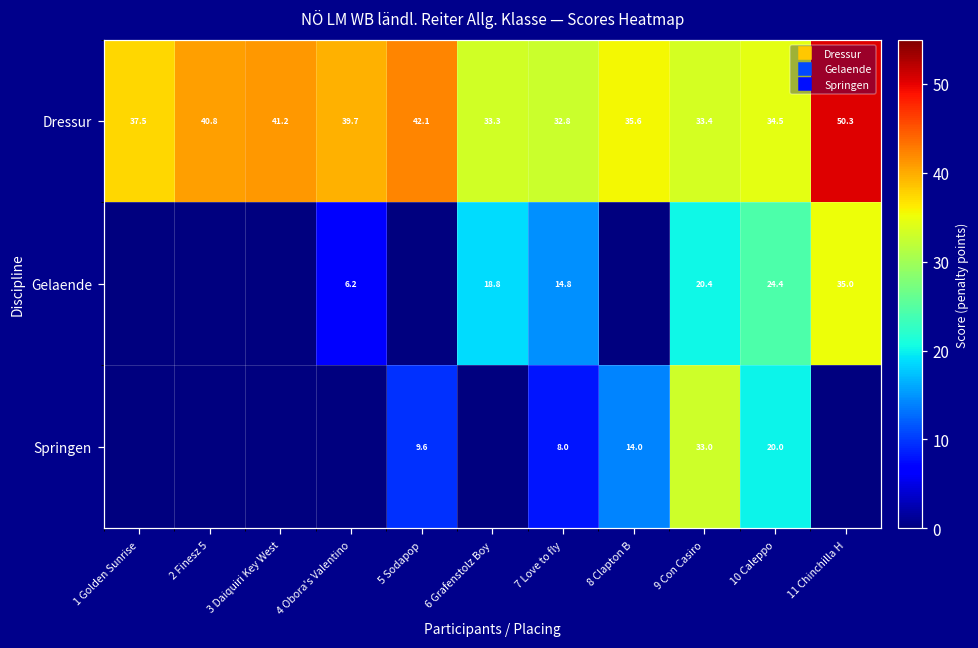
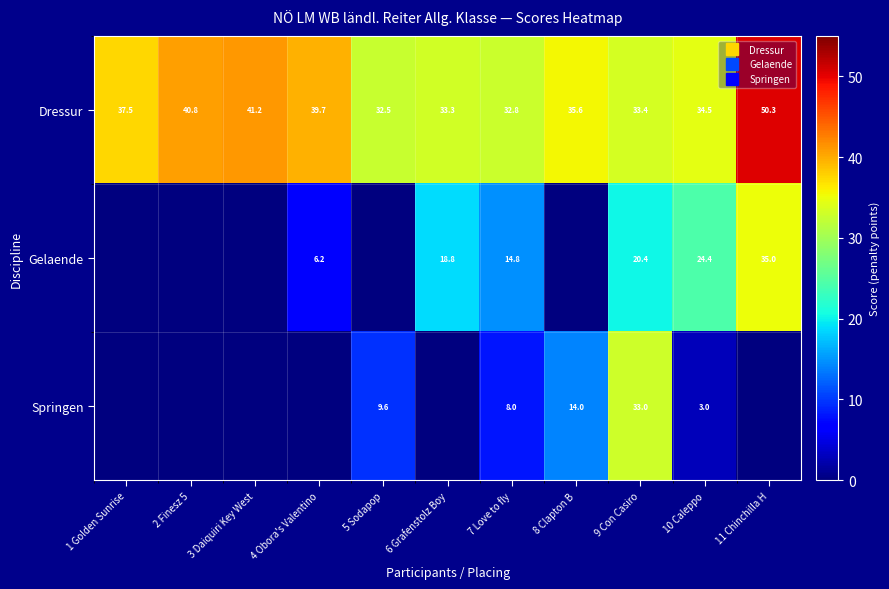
  {
    "Dressur": {
      "1 Golden Sunrise": 37.5,
      "2 Finesz 5": 40.8,
      "3 Daiquiri Key West": 41.2,
      "4 Obora's Valentino": 39.7,
-     "5 Sodapop": 42.1,
+     "5 Sodapop": 32.5,
      "6 Grafenstolz Boy": 33.3,
      "7 Love to fly": 32.8,
      "8 Clapton B": 35.6,
      "9 Con Casiro": 33.4,
      "10 Caleppo": 34.5,
      "11 Chinchilla H": 50.3
    },
    "Gelaende": {
      "4 Obora's Valentino": 6.2,
      "6 Grafenstolz Boy": 18.8,
      "7 Love to fly": 14.8,
      "9 Con Casiro": 20.4,
      "10 Caleppo": 24.4,
      "11 Chinchilla H": 35.0
    },
    "Springen": {
      "5 Sodapop": 9.6,
      "7 Love to fly": 8.0,
      "8 Clapton B": 14.0,
      "9 Con Casiro": 33.0,
-     "10 Caleppo": 20.0
+     "10 Caleppo": 3.0
    }
  }
